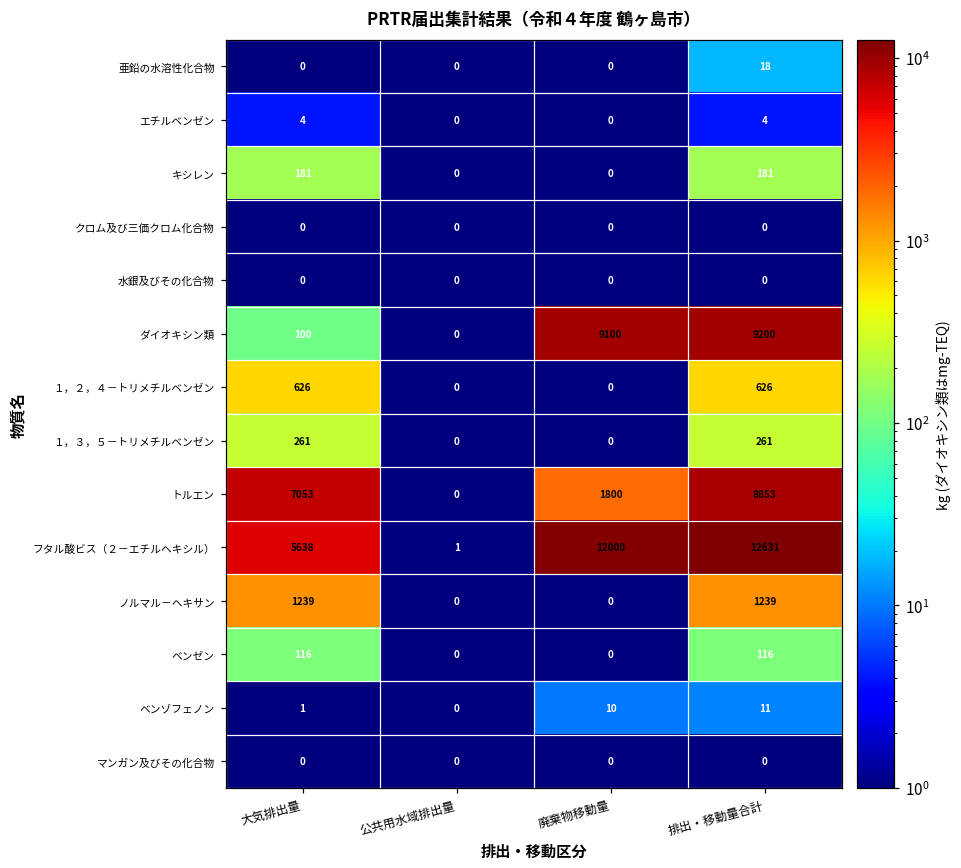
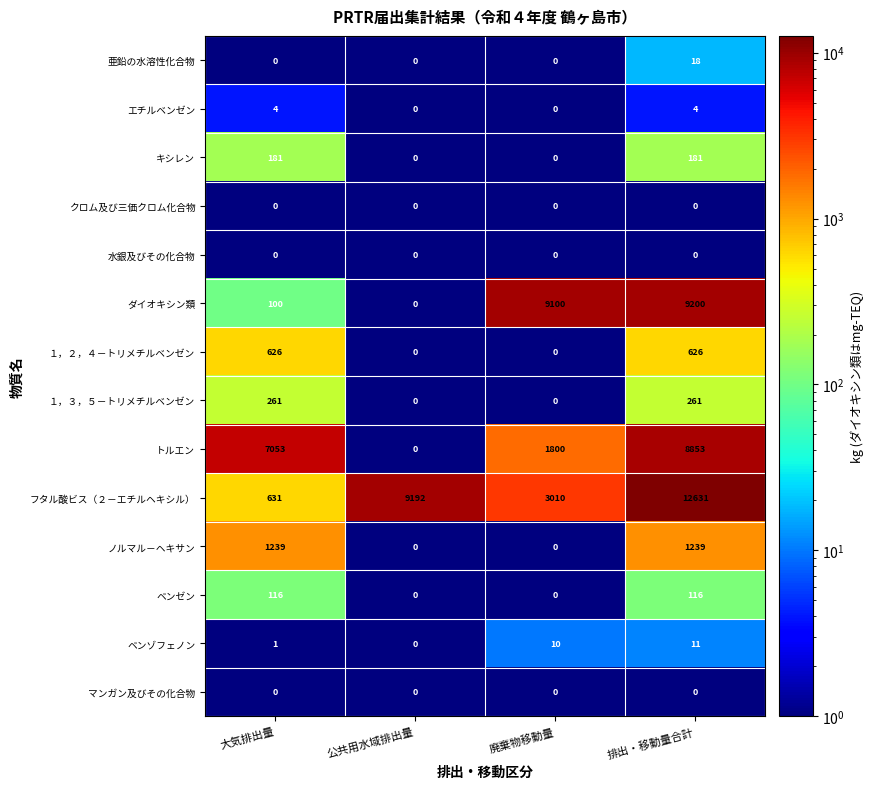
  {
    "亜鉛の水溶性化合物": {
      "大気排出量": 0,
      "公共用水域排出量": 0,
      "廃棄物移動量": 0,
      "排出・移動量合計": 18
    },
    "エチルベンゼン": {
      "大気排出量": 4,
      "公共用水域排出量": 0,
      "廃棄物移動量": 0,
      "排出・移動量合計": 4
    },
    "キシレン": {
      "大気排出量": 181,
      "公共用水域排出量": 0,
      "廃棄物移動量": 0,
      "排出・移動量合計": 181
    },
    "クロム及び三価クロム化合物": {
      "大気排出量": 0,
      "公共用水域排出量": 0,
      "廃棄物移動量": 0,
      "排出・移動量合計": 0
    },
    "水銀及びその化合物": {
      "大気排出量": 0,
      "公共用水域排出量": 0,
      "廃棄物移動量": 0,
      "排出・移動量合計": 0
    },
    "ダイオキシン類": {
      "大気排出量": 100,
      "公共用水域排出量": 0,
      "廃棄物移動量": 9100,
      "排出・移動量合計": 9200
    },
    "１，２，４－トリメチルベンゼン": {
      "大気排出量": 626,
      "公共用水域排出量": 0,
      "廃棄物移動量": 0,
      "排出・移動量合計": 626
    },
    "１，３，５－トリメチルベンゼン": {
      "大気排出量": 261,
      "公共用水域排出量": 0,
      "廃棄物移動量": 0,
      "排出・移動量合計": 261
    },
    "トルエン": {
      "大気排出量": 7053,
      "公共用水域排出量": 0,
      "廃棄物移動量": 1800,
      "排出・移動量合計": 8853
    },
    "フタル酸ビス（２－エチルヘキシル）": {
-     "大気排出量": 5638,
-     "公共用水域排出量": 1,
-     "廃棄物移動量": 12000,
+     "大気排出量": 631,
+     "公共用水域排出量": 9192,
+     "廃棄物移動量": 3010,
      "排出・移動量合計": 12631
    },
    "ノルマル－ヘキサン": {
      "大気排出量": 1239,
      "公共用水域排出量": 0,
      "廃棄物移動量": 0,
      "排出・移動量合計": 1239
    },
    "ベンゼン": {
      "大気排出量": 116,
      "公共用水域排出量": 0,
      "廃棄物移動量": 0,
      "排出・移動量合計": 116
    },
    "ベンゾフェノン": {
      "大気排出量": 1,
      "公共用水域排出量": 0,
      "廃棄物移動量": 10,
      "排出・移動量合計": 11
    },
    "マンガン及びその化合物": {
      "大気排出量": 0,
      "公共用水域排出量": 0,
      "廃棄物移動量": 0,
      "排出・移動量合計": 0
    }
  }
